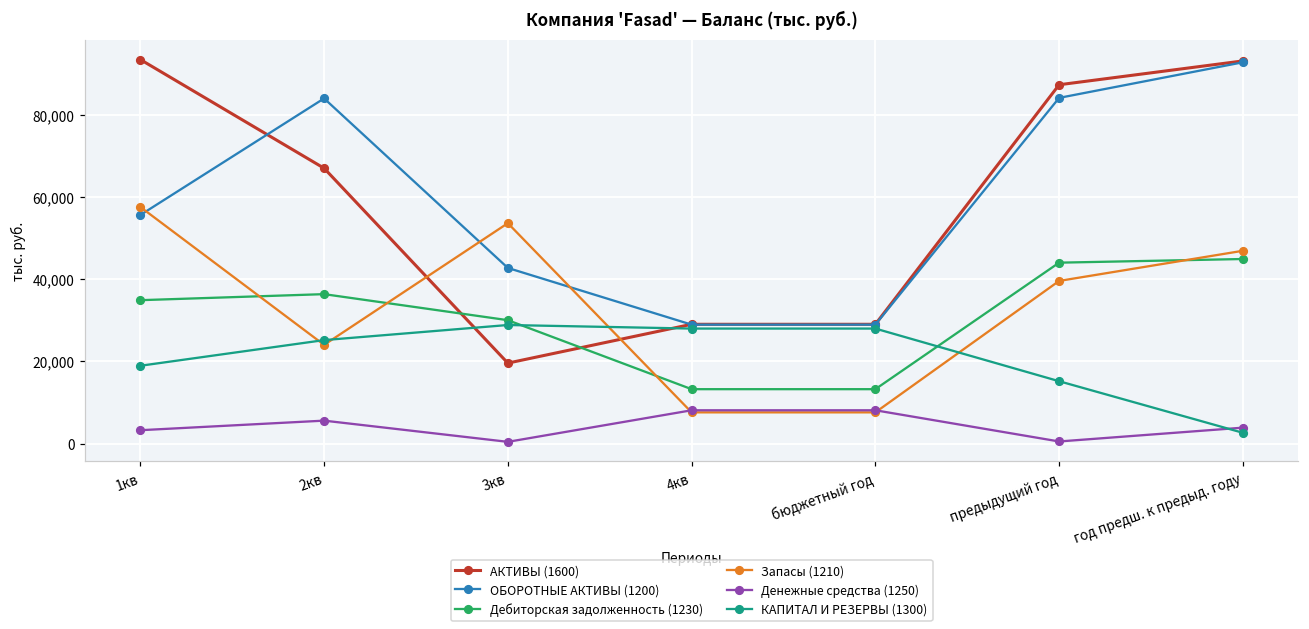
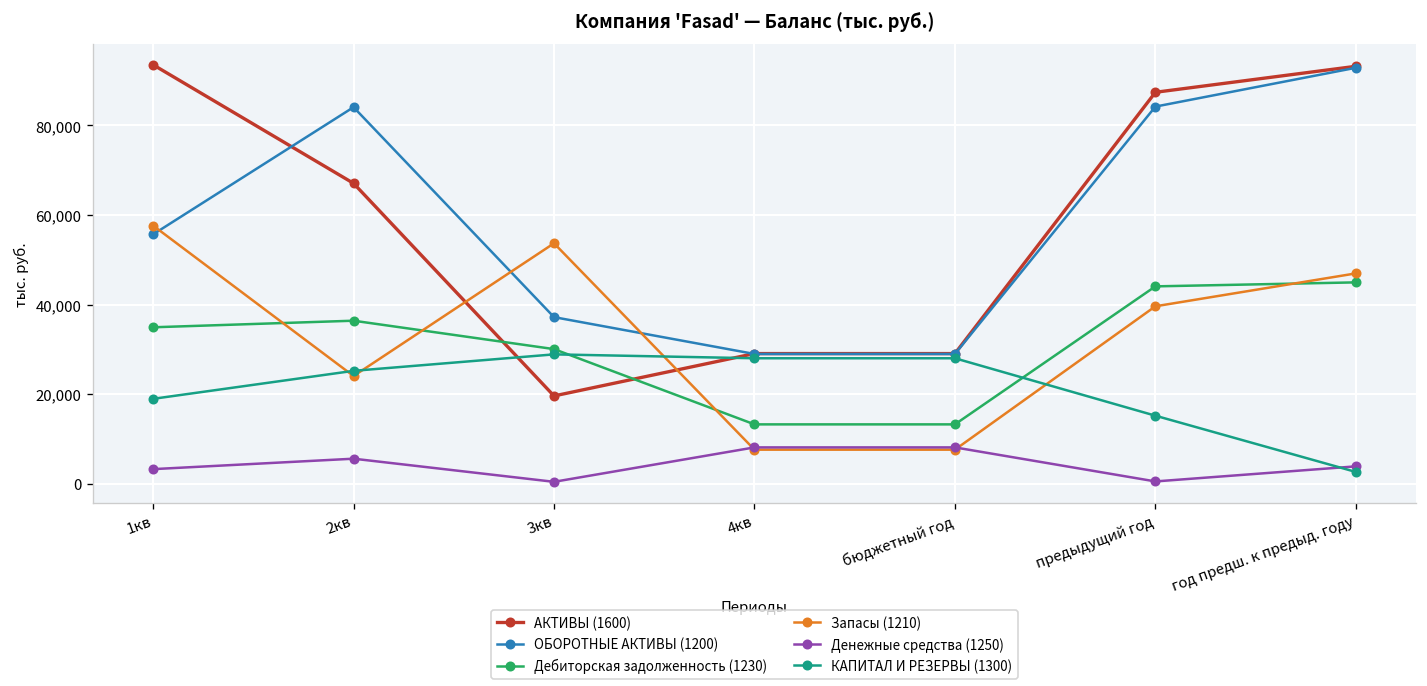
  {
    "АКТИВЫ (1600)": {
      "1кв": "94,000",
      "2кв": "67,000",
      "3кв": "20,000",
      "предыдущий год": "87,000"
    },
    "ОБОРОТНЫЕ АКТИВЫ (1200)": {
      "1кв": "56,000",
      "2кв": "84,000",
-     "3кв": "43,000",
+     "3кв": "37,000",
      "предыдущий год": "84,000"
    },
    "Запасы (1210)": {
      "1кв": "58,000",
      "2кв": "24,000",
      "3кв": "54,000",
      "предыдущий год": "40,000",
      "год предш. к предыд. году": "47,000"
    },
    "Денежные средства (1250)": {
      "1кв": "3,000",
      "2кв": "6,000",
      "3кв": "0",
      "предыдущий год": "1,000",
      "год предш. к предыд. году": "4,000"
    }
  }
